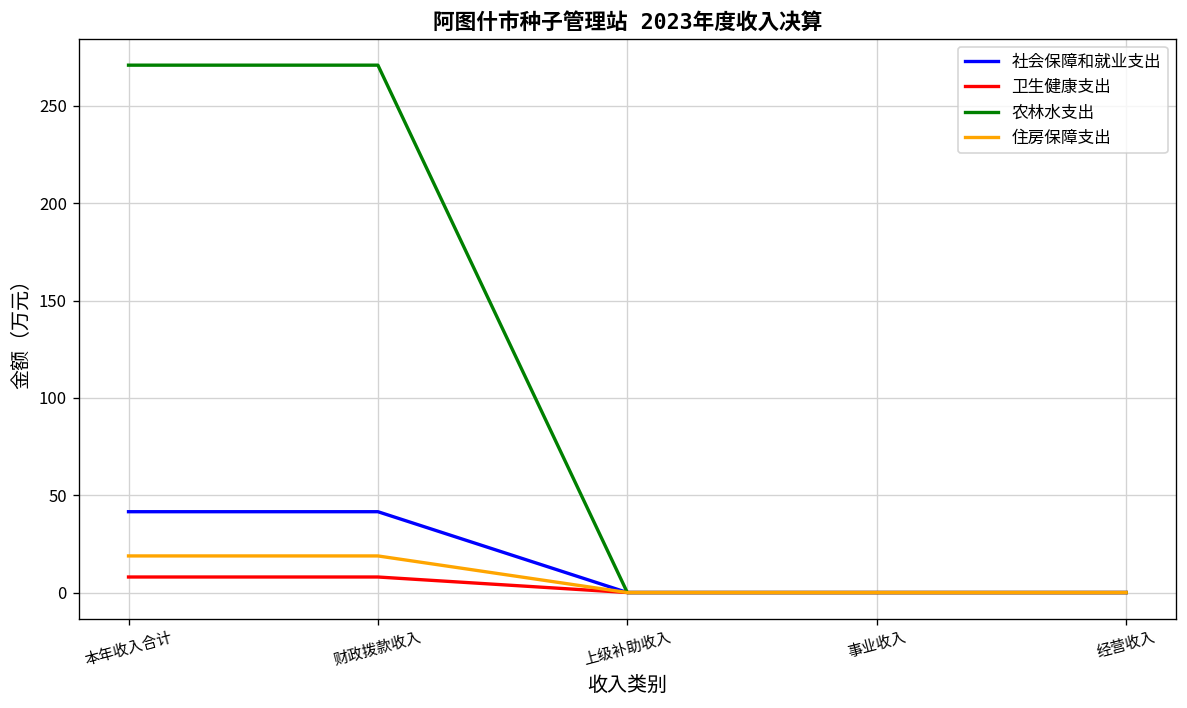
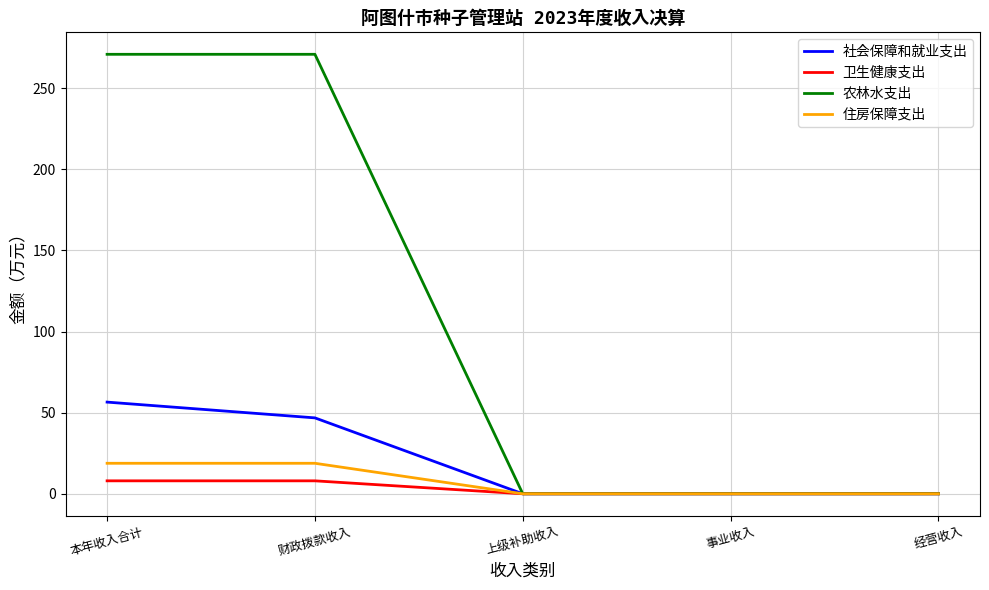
  {
    "社会保障和就业支出": {
-     "本年收入合计": 42,
-     "财政拨款收入": 42
+     "本年收入合计": 57,
+     "财政拨款收入": 47
    },
    "卫生健康支出": {
      "本年收入合计": 8,
      "财政拨款收入": 8
    },
    "农林水支出": {
      "本年收入合计": 271,
      "财政拨款收入": 271
    },
    "住房保障支出": {
      "本年收入合计": 19,
      "财政拨款收入": 19
    }
  }
